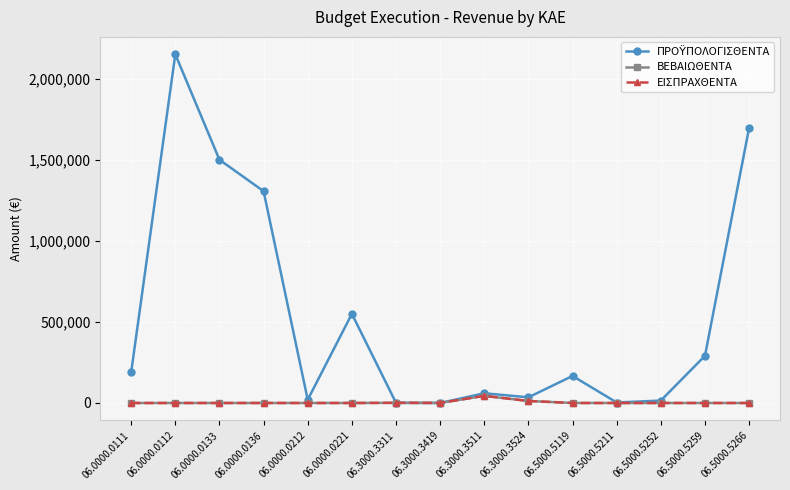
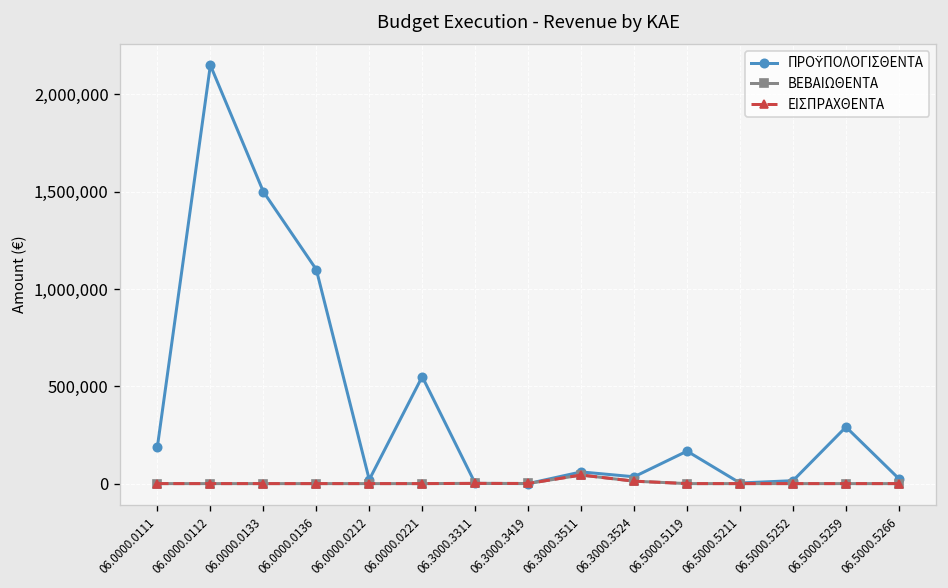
  {
    "ΠΡΟΫΠΟΛΟΓΙΣΘΕΝΤΑ": {
      "06.0000.0111": "190,000",
      "06.0000.0112": "2,150,000",
      "06.0000.0133": "1,500,000",
-     "06.0000.0136": "1,310,000",
+     "06.0000.0136": "1,100,000",
      "06.0000.0212": "20,000",
      "06.0000.0221": "550,000",
      "06.3000.3511": "60,000",
      "06.3000.3524": "40,000",
      "06.5000.5119": "170,000",
      "06.5000.5259": "290,000",
-     "06.5000.5266": "1,700,000"
+     "06.5000.5266": "30,000"
    },
    "ΕΙΣΠΡΑΧΘΕΝΤΑ": {
      "06.0000.0111": "0",
      "06.0000.0112": "0",
      "06.0000.0133": "0",
      "06.0000.0136": "0",
      "06.0000.0212": "0",
      "06.0000.0221": "0",
      "06.3000.3511": "40,000",
      "06.3000.3524": "10,000",
      "06.5000.5119": "0",
      "06.5000.5259": "0",
      "06.5000.5266": "0"
    }
  }
